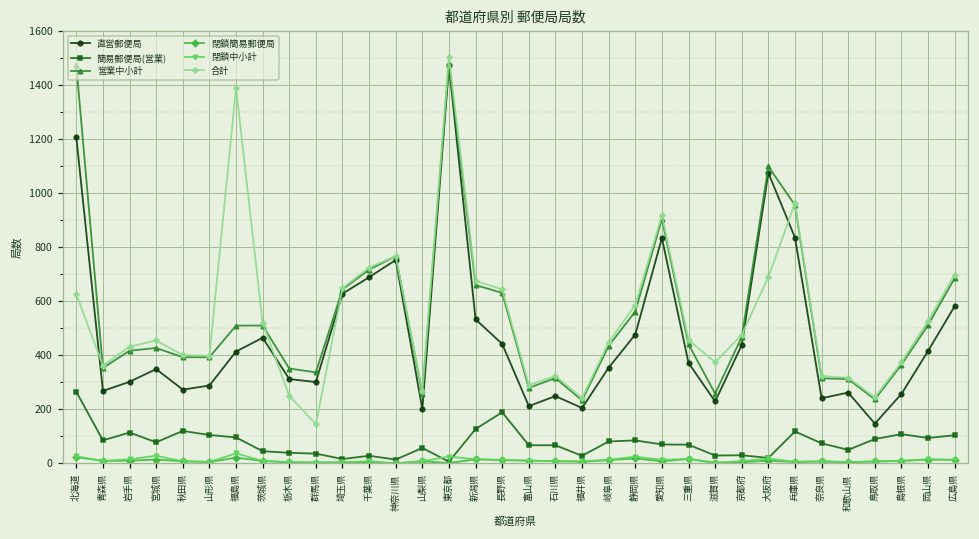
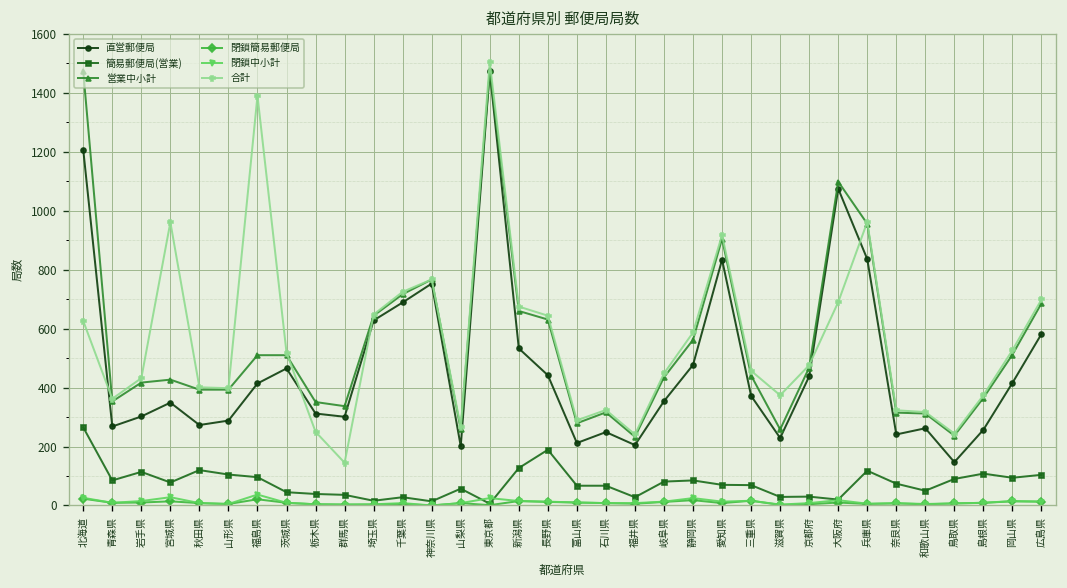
  {
    "合計": {
      "北海道": 630,
      "岩手県": 430,
-     "宮城県": 460,
+     "宮城県": 960,
      "福島県": 1390,
      "栃木県": 250,
      "群馬県": 150,
      "東京都": 1500,
      "新潟県": 680,
      "長野県": 640,
      "岐阜県": 450,
      "静岡県": 590,
      "愛知県": 920,
      "三重県": 460,
      "滋賀県": 370,
      "大阪府": 690,
      "岡山県": 530,
      "広島県": 700
    }
  }
